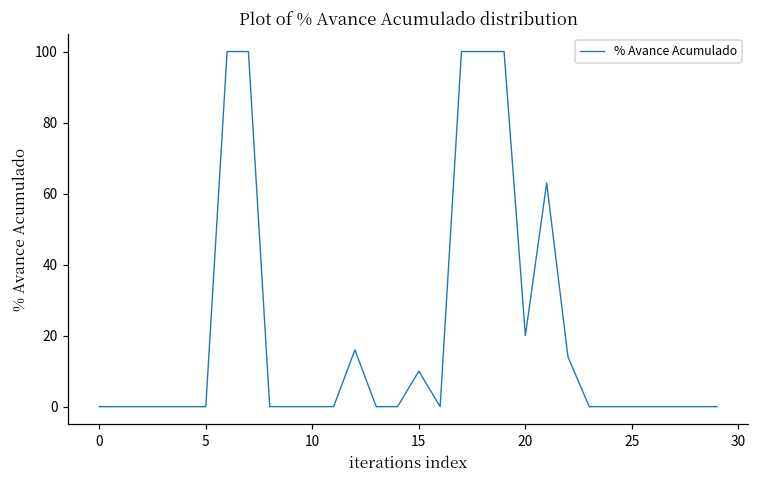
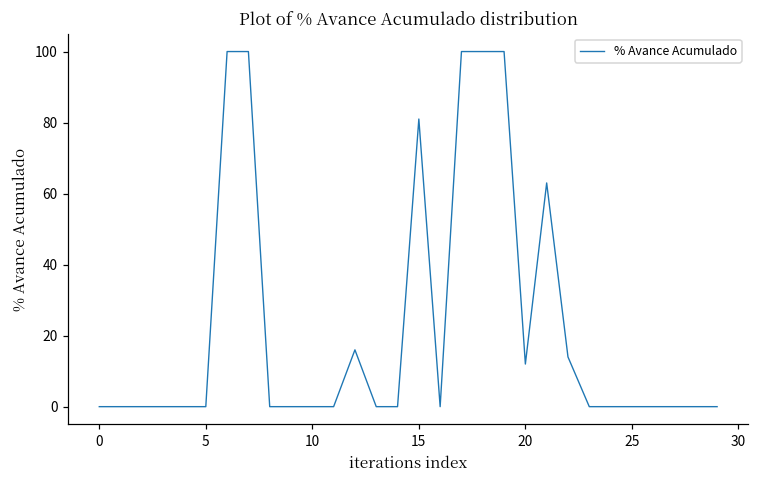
  {
    "0": 0,
    "5": 0,
    "10": 0,
-   "15": 10,
-   "20": 20,
+   "15": 81,
+   "20": 12,
    "25": 0
  }
